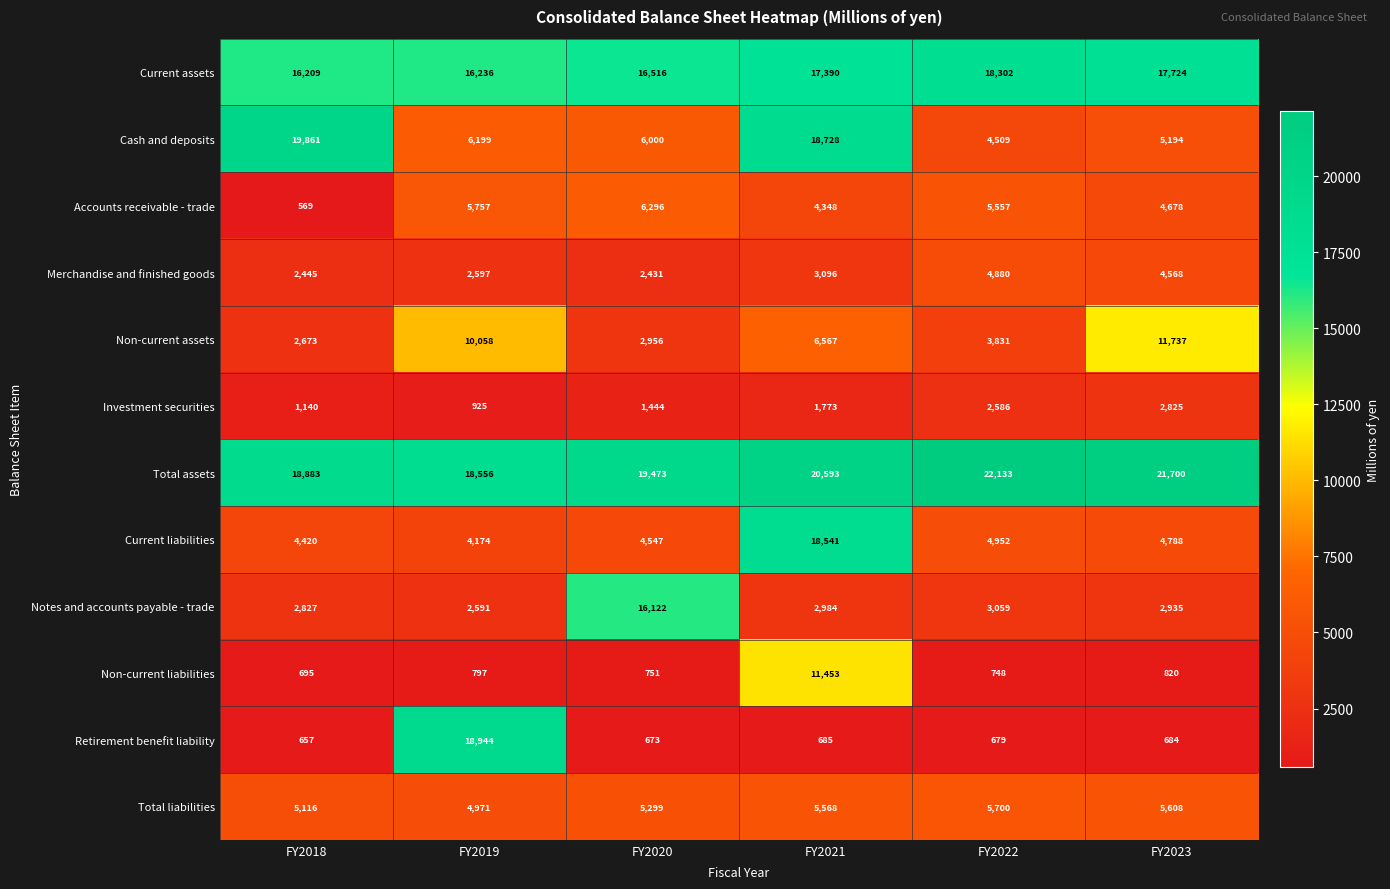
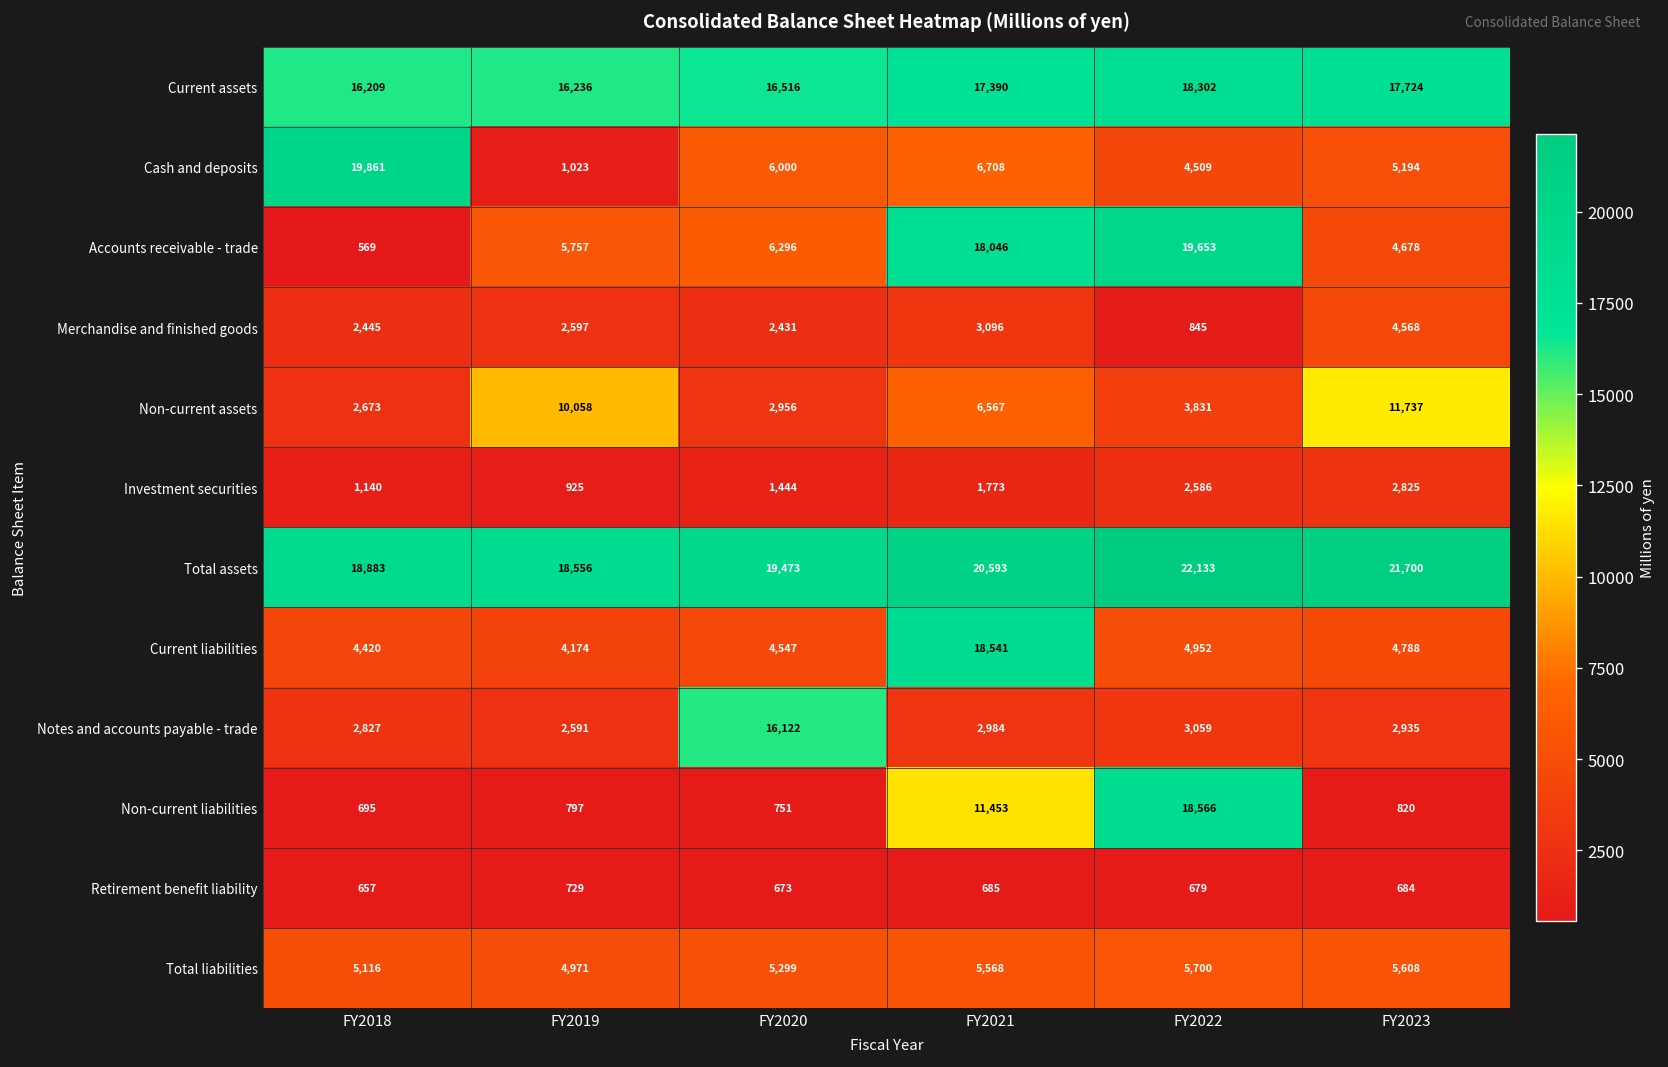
  {
    "Current assets": {
      "FY2018": "16,209",
      "FY2019": "16,236",
      "FY2020": "16,516",
      "FY2021": "17,390",
      "FY2022": "18,302",
      "FY2023": "17,724"
    },
    "Cash and deposits": {
      "FY2018": "19,861",
-     "FY2019": "6,199",
+     "FY2019": "1,023",
      "FY2020": "6,000",
-     "FY2021": "18,728",
+     "FY2021": "6,708",
      "FY2022": "4,509",
      "FY2023": "5,194"
    },
    "Accounts receivable - trade": {
      "FY2018": "569",
      "FY2019": "5,757",
      "FY2020": "6,296",
-     "FY2021": "4,348",
-     "FY2022": "5,557",
+     "FY2021": "18,046",
+     "FY2022": "19,653",
      "FY2023": "4,678"
    },
    "Merchandise and finished goods": {
      "FY2018": "2,445",
      "FY2019": "2,597",
      "FY2020": "2,431",
      "FY2021": "3,096",
-     "FY2022": "4,880",
+     "FY2022": "845",
      "FY2023": "4,568"
    },
    "Non-current assets": {
      "FY2018": "2,673",
      "FY2019": "10,058",
      "FY2020": "2,956",
      "FY2021": "6,567",
      "FY2022": "3,831",
      "FY2023": "11,737"
    },
    "Investment securities": {
      "FY2018": "1,140",
      "FY2019": "925",
      "FY2020": "1,444",
      "FY2021": "1,773",
      "FY2022": "2,586",
      "FY2023": "2,825"
    },
    "Total assets": {
      "FY2018": "18,883",
      "FY2019": "18,556",
      "FY2020": "19,473",
      "FY2021": "20,593",
      "FY2022": "22,133",
      "FY2023": "21,700"
    },
    "Current liabilities": {
      "FY2018": "4,420",
      "FY2019": "4,174",
      "FY2020": "4,547",
      "FY2021": "18,541",
      "FY2022": "4,952",
      "FY2023": "4,788"
    },
    "Notes and accounts payable - trade": {
      "FY2018": "2,827",
      "FY2019": "2,591",
      "FY2020": "16,122",
      "FY2021": "2,984",
      "FY2022": "3,059",
      "FY2023": "2,935"
    },
    "Non-current liabilities": {
      "FY2018": "695",
      "FY2019": "797",
      "FY2020": "751",
      "FY2021": "11,453",
-     "FY2022": "748",
+     "FY2022": "18,566",
      "FY2023": "820"
    },
    "Retirement benefit liability": {
      "FY2018": "657",
-     "FY2019": "18,944",
+     "FY2019": "729",
      "FY2020": "673",
      "FY2021": "685",
      "FY2022": "679",
      "FY2023": "684"
    },
    "Total liabilities": {
      "FY2018": "5,116",
      "FY2019": "4,971",
      "FY2020": "5,299",
      "FY2021": "5,568",
      "FY2022": "5,700",
      "FY2023": "5,608"
    }
  }
